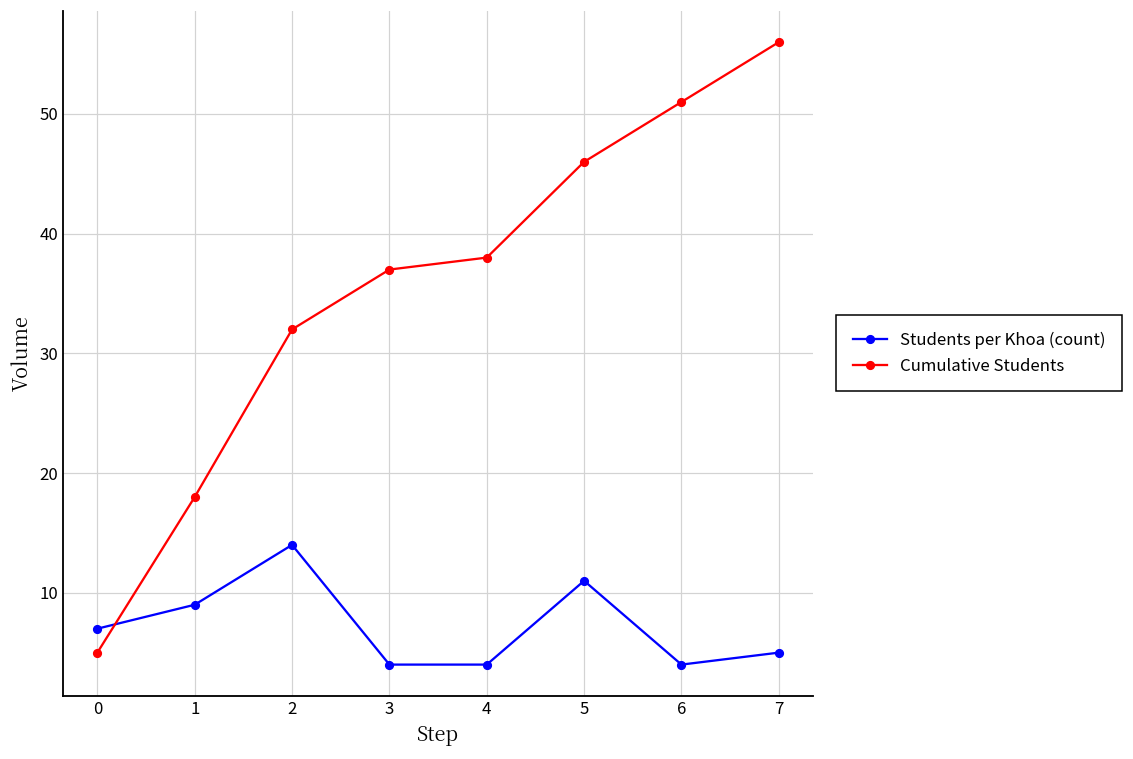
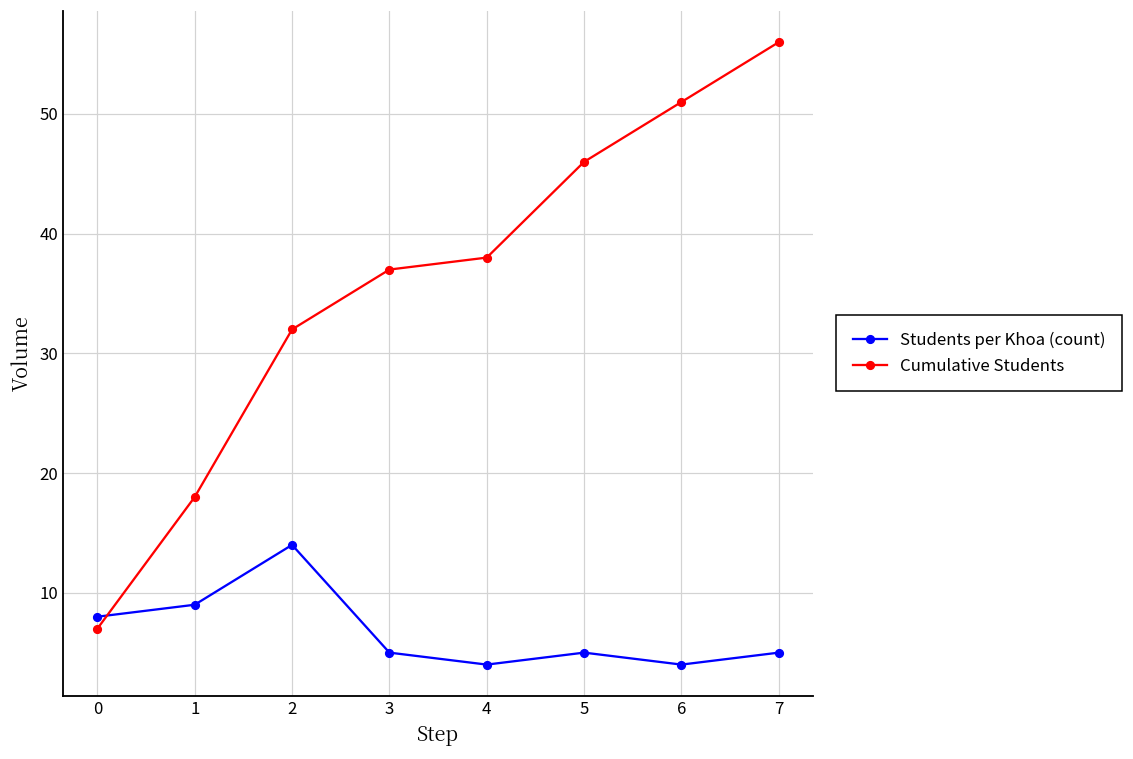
  {
    "Students per Khoa (count)": {
-     "0": 7,
+     "0": 8,
      "1": 9,
      "2": 14,
-     "3": 4,
+     "3": 5,
      "4": 4,
-     "5": 11,
+     "5": 5,
      "6": 4,
      "7": 5
    },
    "Cumulative Students": {
-     "0": 5,
+     "0": 7,
      "1": 18,
      "2": 32,
      "3": 37,
      "4": 38,
      "5": 46,
      "6": 51,
      "7": 56
    }
  }
